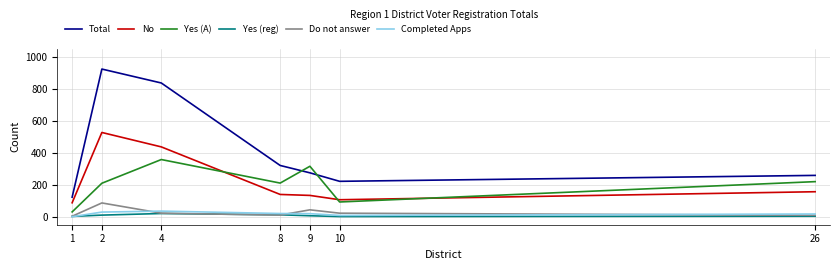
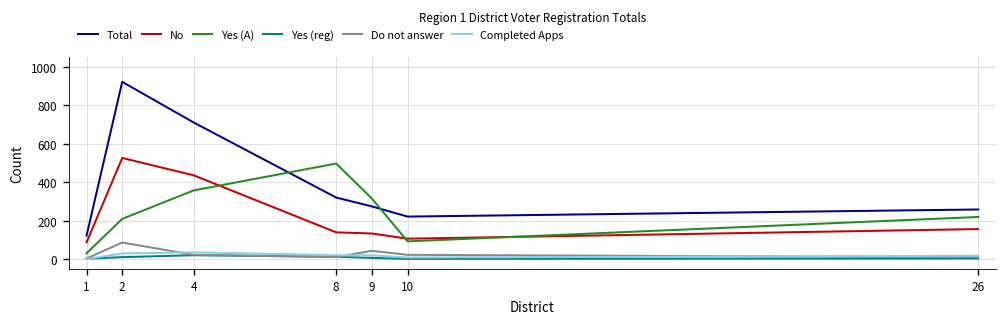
  {
    "Total": {
      "1": 120,
      "2": 920,
-     "4": 840,
+     "4": 710,
      "8": 320,
      "9": 270,
      "10": 220,
      "26": 260
    },
    "No": {
      "1": 90,
      "2": 530,
      "4": 440,
      "8": 140,
      "9": 130,
      "26": 160
    },
    "Yes (A)": {
      "1": 30,
      "2": 210,
      "4": 360,
-     "8": 210,
+     "8": 500,
      "9": 320,
      "26": 220
    },
    "Yes (reg)": {
      "2": 10
    },
    "Do not answer": {
      "2": 90,
      "9": 40
    },
    "Completed Apps": {
      "2": 30
    }
  }
